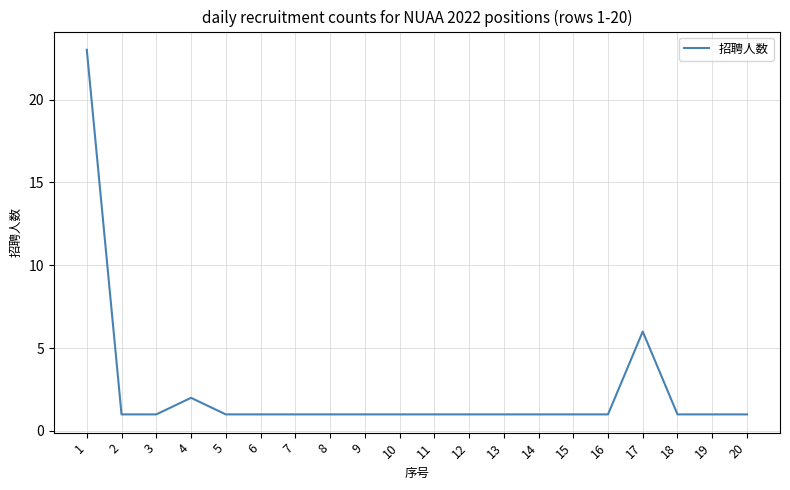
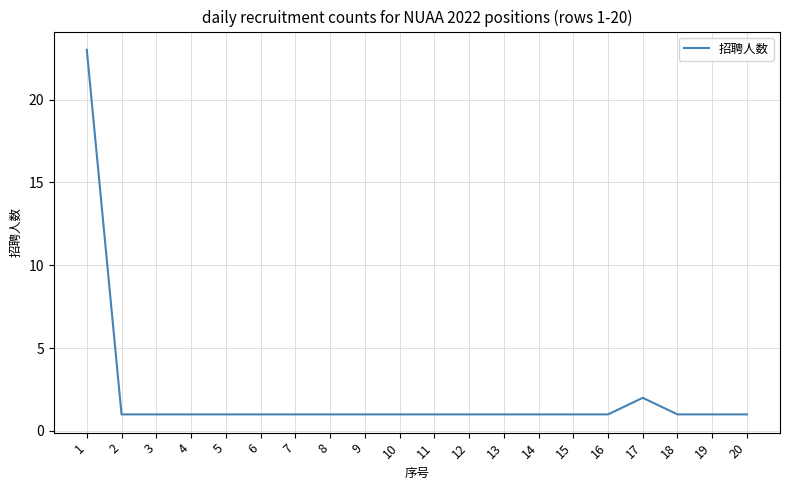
  {
    "1": 23,
    "2": 1,
    "3": 1,
-   "4": 2,
+   "4": 1,
    "5": 1,
    "6": 1,
    "7": 1,
    "8": 1,
    "9": 1,
    "10": 1,
    "11": 1,
    "12": 1,
    "13": 1,
    "14": 1,
    "15": 1,
    "16": 1,
-   "17": 6,
+   "17": 2,
    "18": 1,
    "19": 1,
    "20": 1
  }
